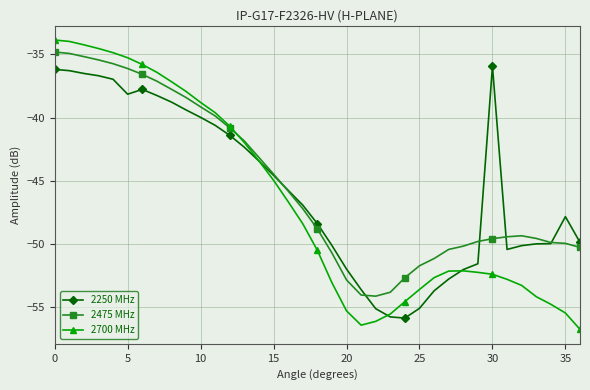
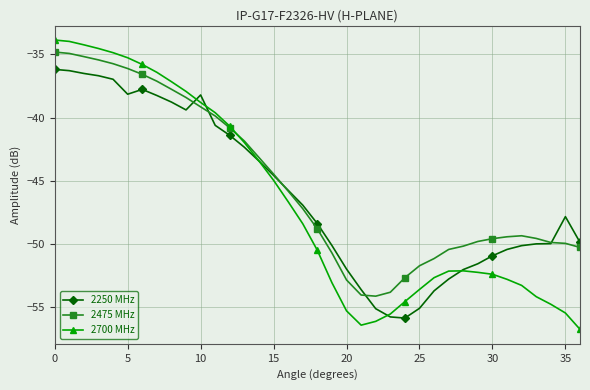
  {
    "2250 MHz": {
      "0": -36.2,
      "5": -38.2,
-     "10": -40.0,
+     "10": -38.2,
      "20": -52.0,
      "25": -55.1,
-     "30": -36.0,
+     "30": -50.9,
      "35": -47.8
    }
  }
